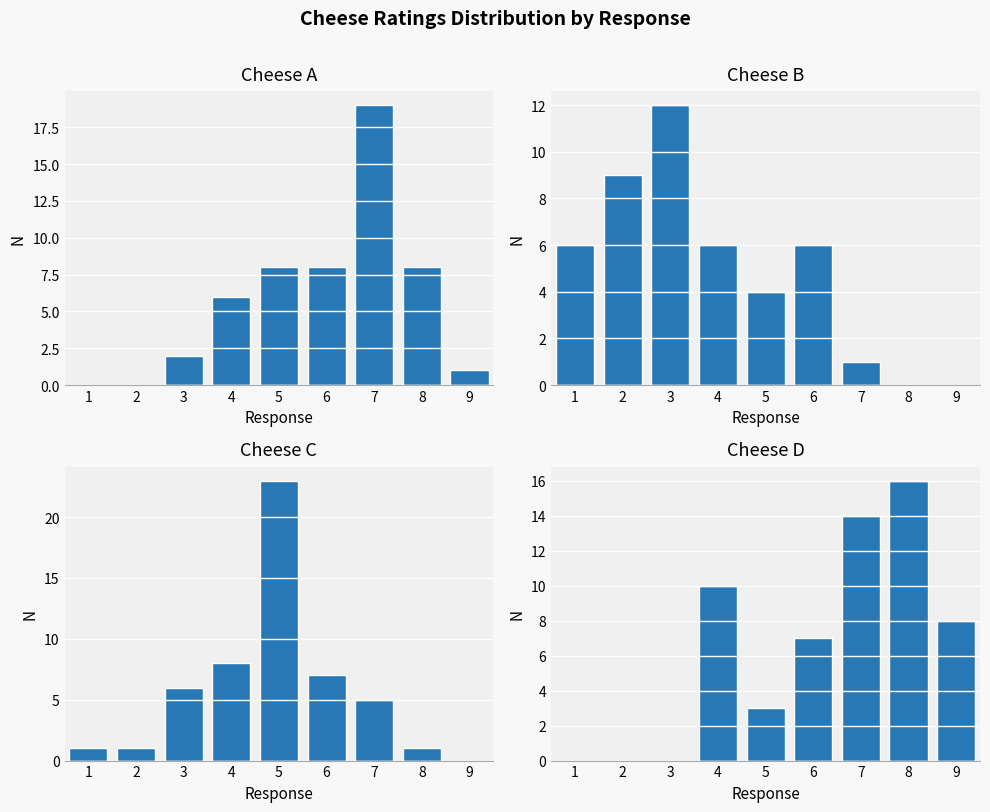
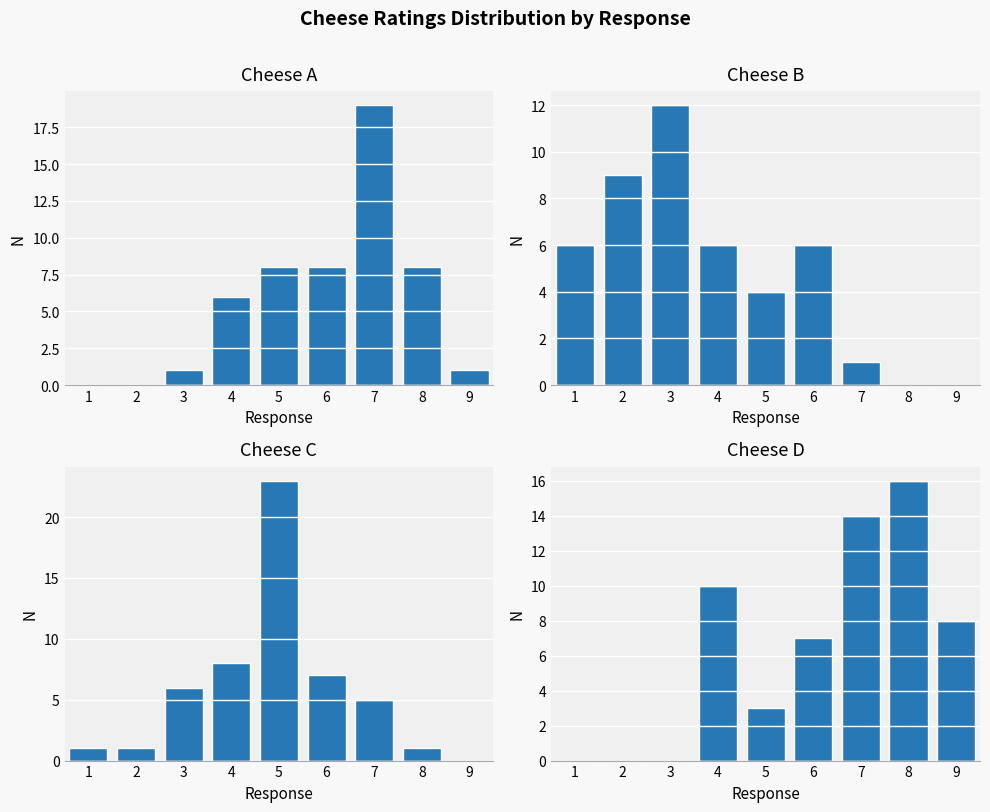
  {
    "Cheese A": {
      "1": 0,
      "2": 0,
-     "3": 2,
+     "3": 1,
      "4": 6,
      "5": 8,
      "6": 8,
      "7": 19,
      "8": 8,
      "9": 1
    },
    "Cheese B": {
      "1": 6.0,
      "2": 9.0,
      "3": 12.0,
      "4": 6.0,
      "5": 4.0,
      "6": 6.0,
      "7": 1.0,
      "8": 0.0,
      "9": 0.0
    },
    "Cheese C": {
      "1": 1.0,
      "2": 1.0,
      "3": 6.0,
      "4": 8.0,
      "5": 23.0,
      "6": 7.0,
      "7": 5.0,
      "8": 1.0,
      "9": 0.0
    },
    "Cheese D": {
      "1": 0.0,
      "2": 0.0,
      "3": 0.0,
      "4": 10.0,
      "5": 3.0,
      "6": 7.0,
      "7": 14.0,
      "8": 16.0,
      "9": 8.0
    }
  }
